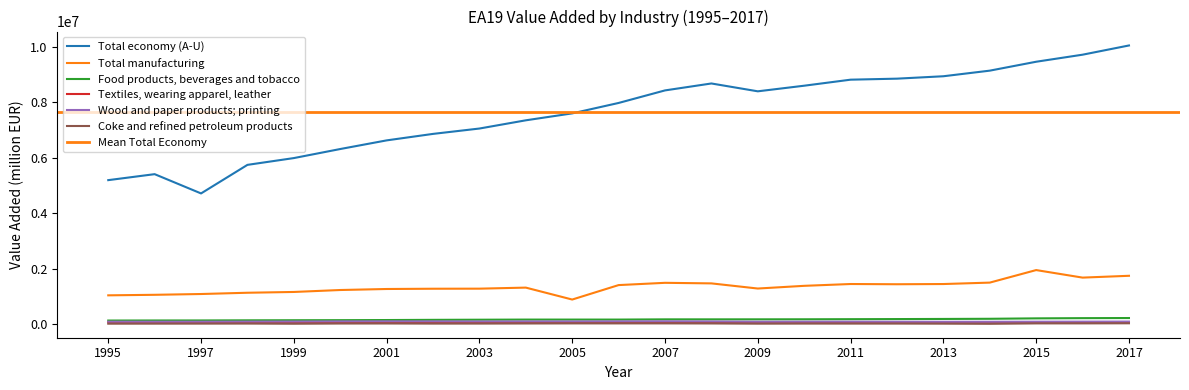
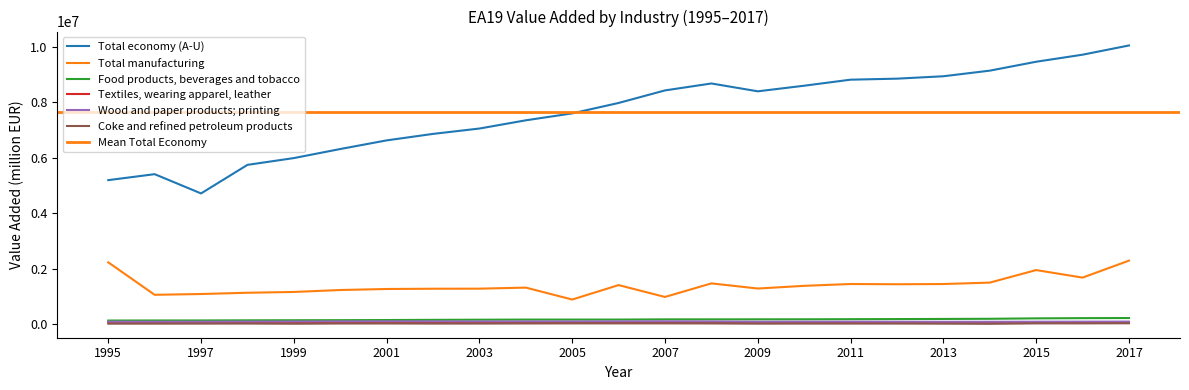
  {
    "Total economy (A-U)": {
      "1995": 5200000,
      "1997": 4700000,
      "1999": 6000000,
      "2001": 6600000,
      "2003": 7100000,
      "2005": 7600000,
      "2007": 8400000,
      "2009": 8400000,
      "2011": 8800000,
      "2013": 8900000,
      "2015": 9500000,
      "2017": 10000000
    },
    "Total manufacturing": {
-     "1995": 1000000,
+     "1995": 2200000,
      "1997": 1100000,
      "1999": 1200000,
      "2001": 1300000,
      "2003": 1300000,
      "2005": 900000,
-     "2007": 1500000,
+     "2007": 1000000,
      "2009": 1300000,
      "2011": 1400000,
      "2013": 1400000,
      "2015": 1900000,
-     "2017": 1700000
+     "2017": 2300000
    },
    "Food products, beverages and tobacco": {
      "2013": 200000,
      "2015": 200000,
      "2017": 200000
    }
  }
